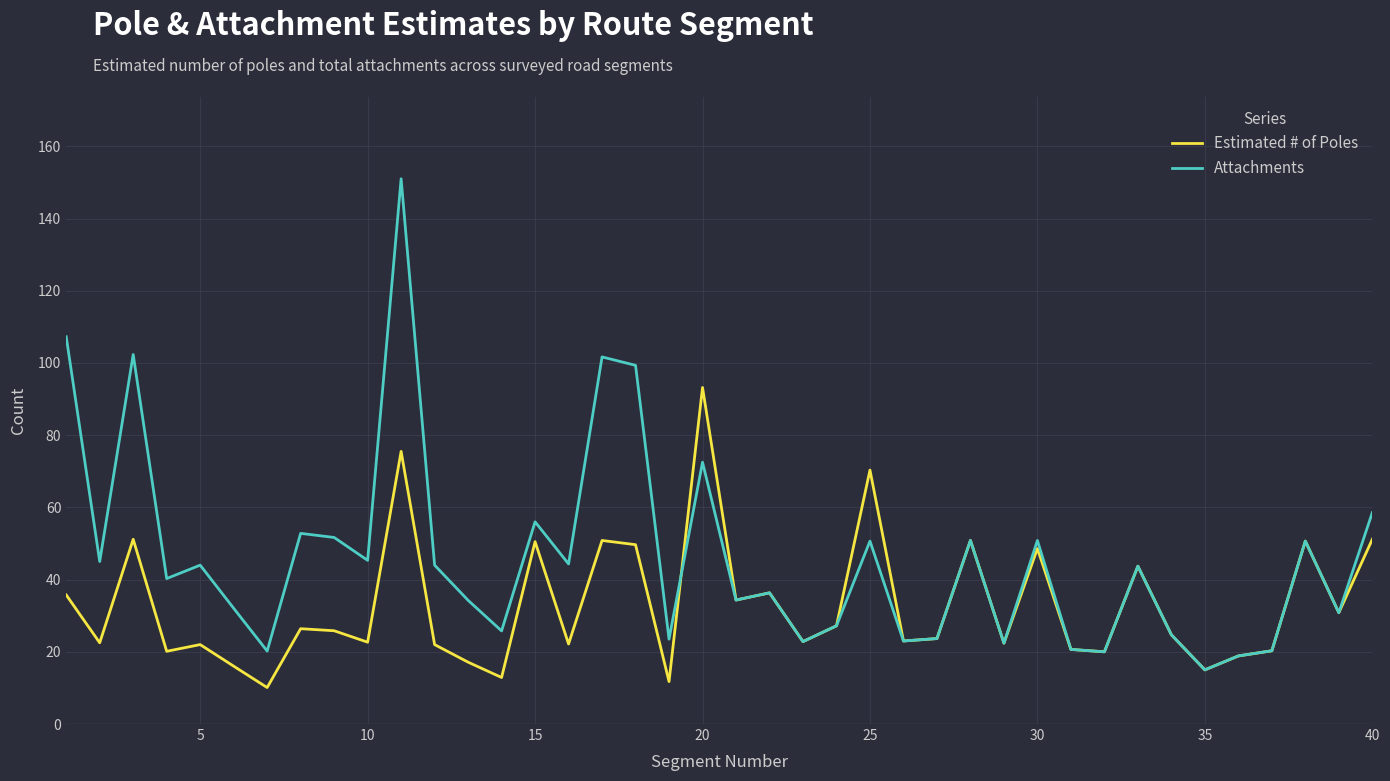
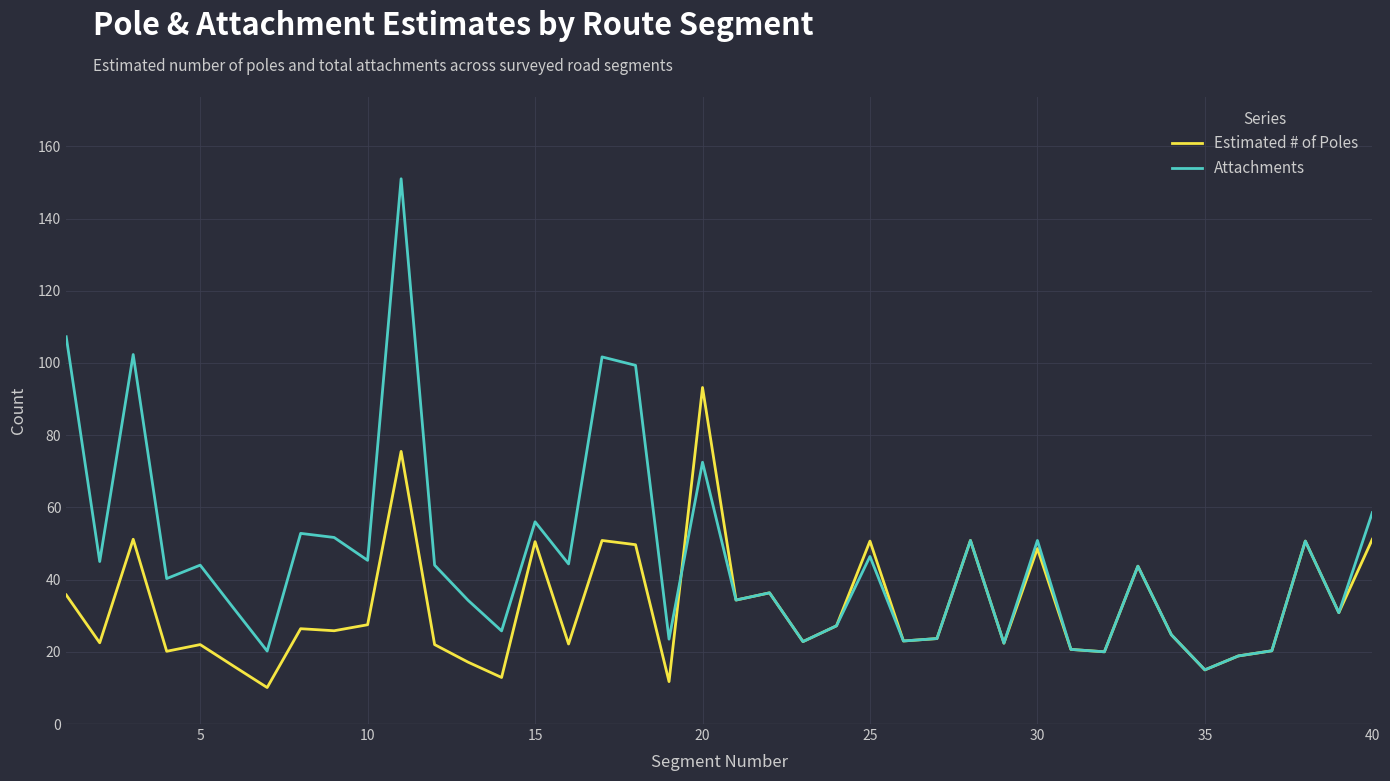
  {
    "Estimated # of Poles": {
      "5": 22,
-     "10": 23,
+     "10": 27,
      "15": 51,
      "20": 93,
-     "25": 70,
+     "25": 51,
      "30": 49,
      "40": 51
    },
    "Attachments": {
      "5": 44,
      "10": 45,
      "15": 56,
      "20": 73,
-     "25": 51,
+     "25": 46,
      "30": 51,
      "40": 59
    }
  }
